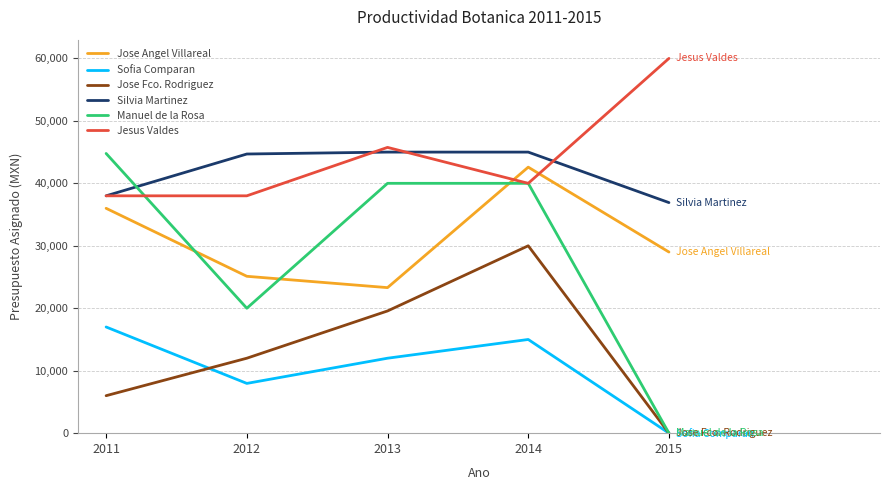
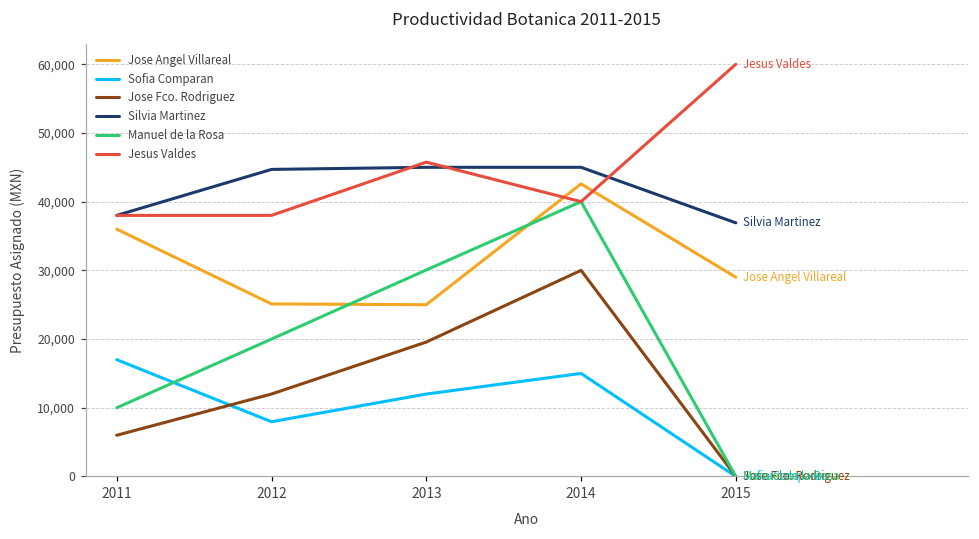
  {
    "Jose Angel Villareal": {
      "2011": "36,000",
      "2012": "25,000",
-     "2013": "23,000",
+     "2013": "25,000",
      "2014": "43,000",
      "2015": "29,000"
    },
    "Sofia Comparan": {
      "2011": "17,000",
      "2012": "8,000",
      "2013": "12,000",
      "2014": "15,000"
    },
    "Jose Fco. Rodriguez": {
      "2011": "6,000",
      "2012": "12,000",
      "2013": "20,000",
      "2014": "30,000"
    },
    "Silvia Martinez": {
      "2012": "45,000",
      "2013": "45,000",
      "2014": "45,000",
      "2015": "37,000"
    },
    "Manuel de la Rosa": {
-     "2011": "45,000",
+     "2011": "10,000",
      "2012": "20,000",
-     "2013": "40,000"
+     "2013": "30,000"
    },
    "Jesus Valdes": {
      "2012": "38,000",
      "2013": "46,000",
      "2015": "60,000"
    }
  }
